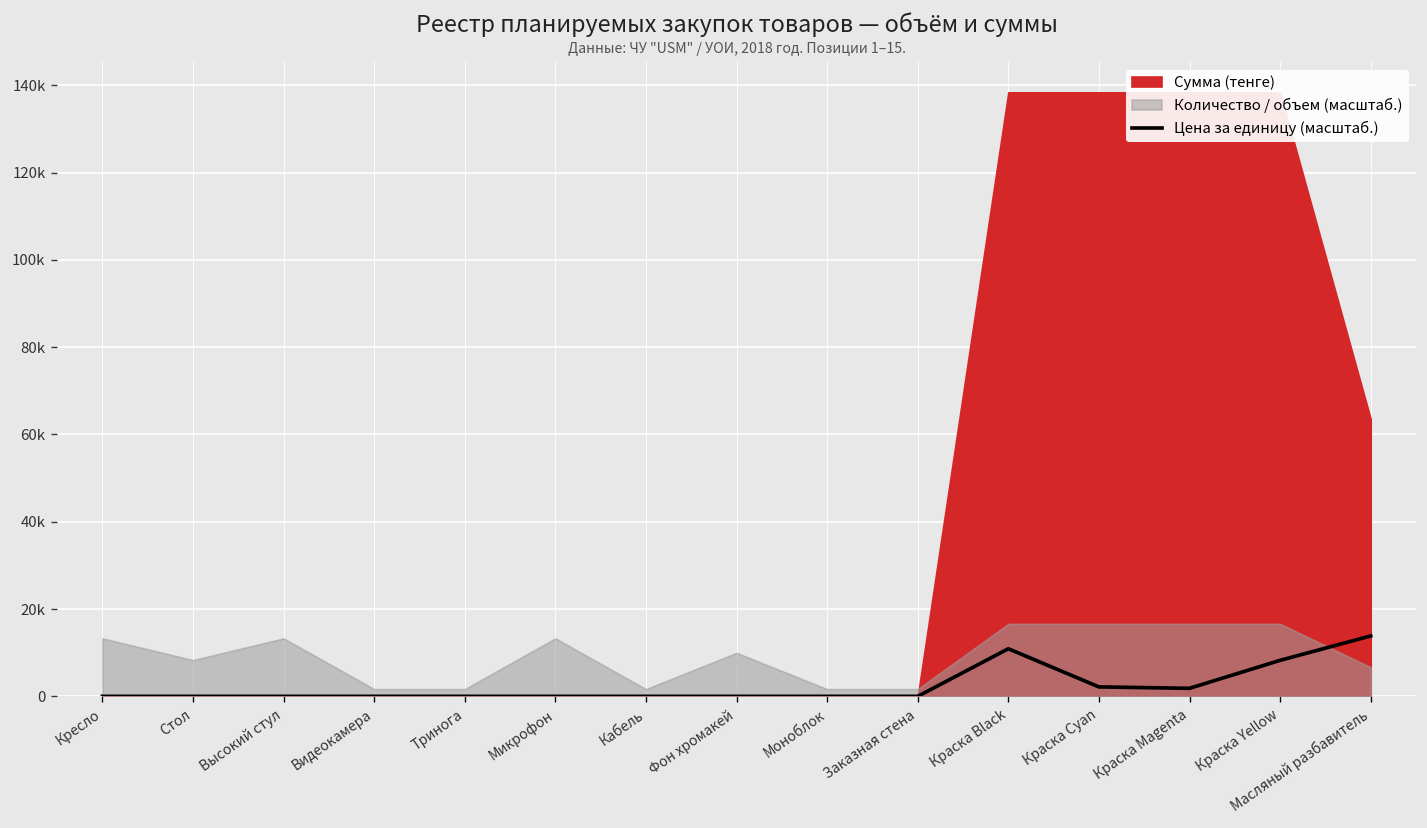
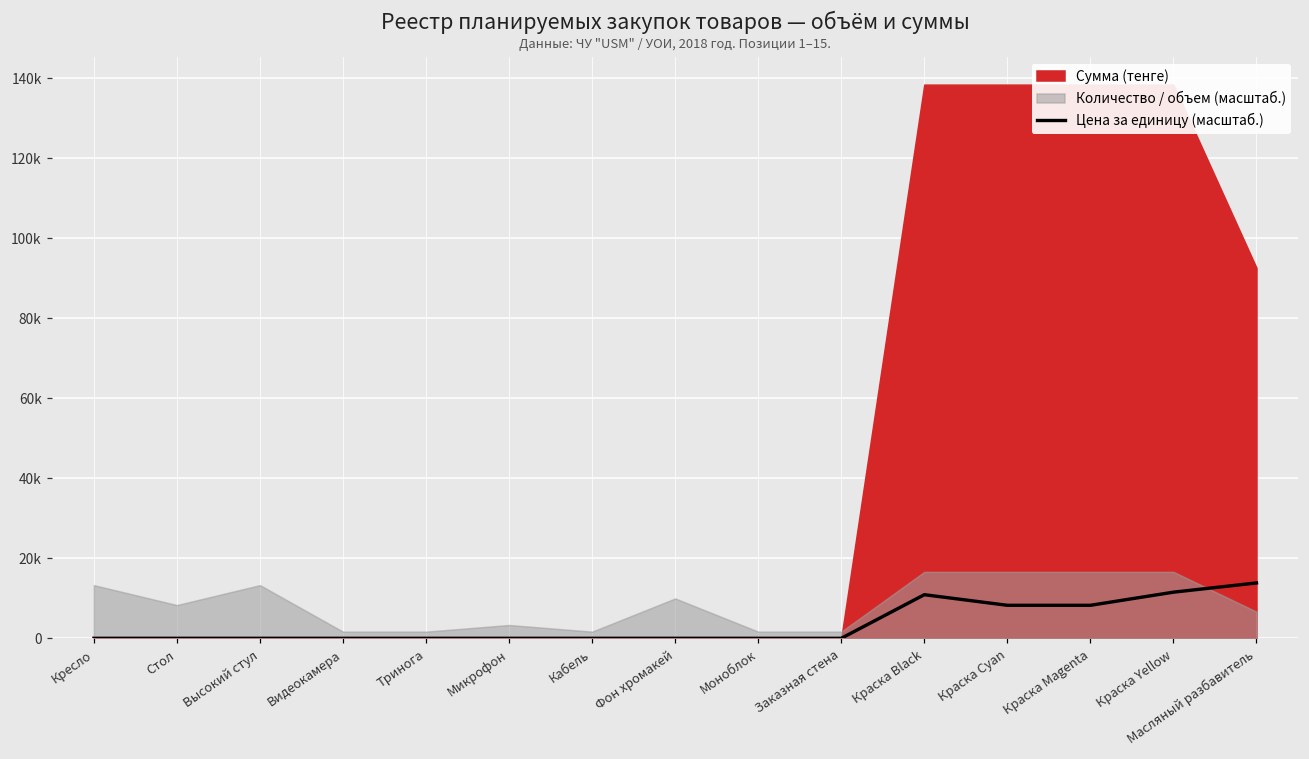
  {
    "Цена за единицу (масштаб.)": {
      "Краска Black": 11000,
-     "Краска Cyan": 2000,
-     "Краска Magenta": 2000,
-     "Краска Yellow": 8000,
+     "Краска Cyan": 8000,
+     "Краска Magenta": 8000,
+     "Краска Yellow": 12000,
      "Масляный разбавитель": 14000
    },
    "Сумма (тенге)": {
      "Краска Black": 138000,
      "Краска Cyan": 138000,
-     "Масляный разбавитель": 64000
+     "Масляный разбавитель": 93000
    },
    "Количество / объем (масштаб.)": {
      "Кресло": 13000,
      "Стол": 8000,
      "Высокий стул": 13000,
      "Видеокамера": 2000,
      "Тринога": 2000,
-     "Микрофон": 13000,
+     "Микрофон": 3000,
      "Кабель": 2000,
      "Фон хромакей": 10000,
      "Моноблок": 2000,
      "Заказная стена": 2000,
      "Краска Black": 17000,
      "Краска Cyan": 17000,
      "Краска Magenta": 17000,
      "Краска Yellow": 17000,
      "Масляный разбавитель": 7000
    }
  }
